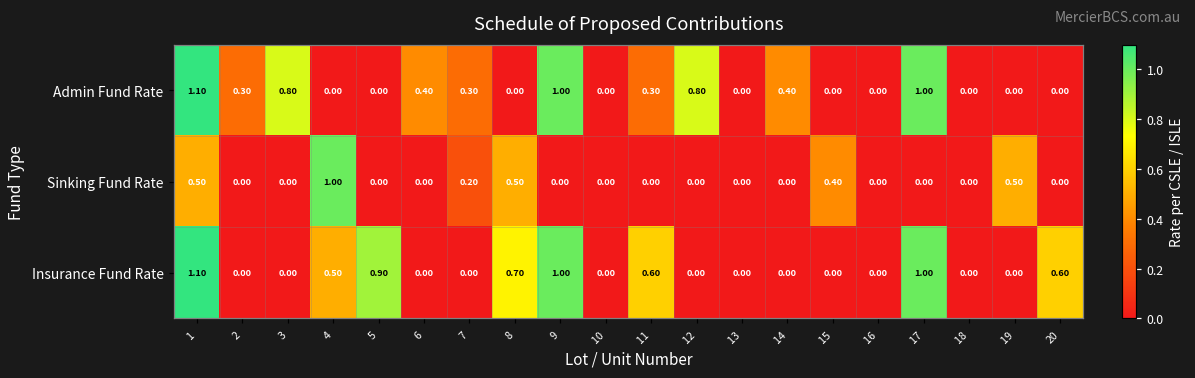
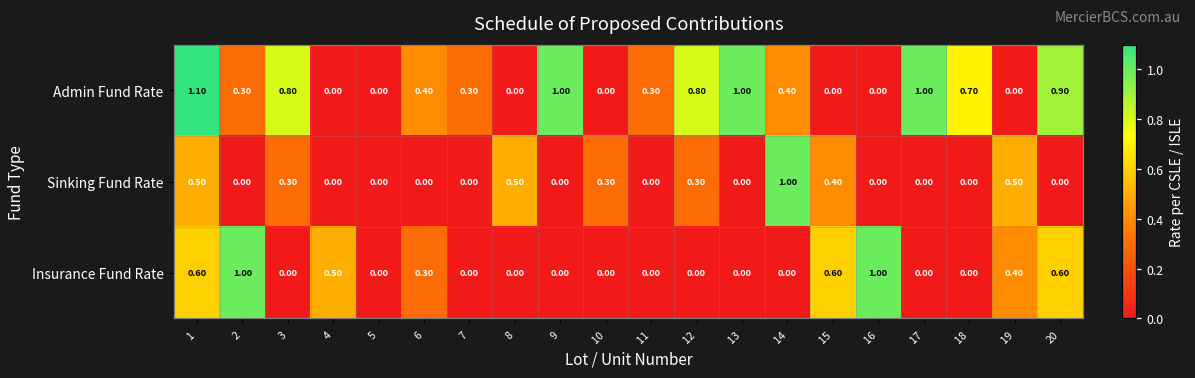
  {
    "Admin Fund Rate": {
      "1": 1.10,
      "2": 0.30,
      "3": 0.80,
      "4": 0.00,
      "5": 0.00,
      "6": 0.40,
      "7": 0.30,
      "8": 0.00,
      "9": 1.00,
      "10": 0.00,
      "11": 0.30,
      "12": 0.80,
-     "13": 0.00,
+     "13": 1.00,
      "14": 0.40,
      "15": 0.00,
      "16": 0.00,
      "17": 1.00,
-     "18": 0.00,
+     "18": 0.70,
      "19": 0.00,
-     "20": 0.00
+     "20": 0.90
    },
    "Sinking Fund Rate": {
      "1": 0.50,
      "2": 0.00,
-     "3": 0.00,
-     "4": 1.00,
+     "3": 0.30,
+     "4": 0.00,
      "5": 0.00,
      "6": 0.00,
-     "7": 0.20,
+     "7": 0.00,
      "8": 0.50,
      "9": 0.00,
-     "10": 0.00,
+     "10": 0.30,
      "11": 0.00,
-     "12": 0.00,
+     "12": 0.30,
      "13": 0.00,
-     "14": 0.00,
+     "14": 1.00,
      "15": 0.40,
      "16": 0.00,
      "17": 0.00,
      "18": 0.00,
      "19": 0.50,
      "20": 0.00
    },
    "Insurance Fund Rate": {
-     "1": 1.10,
-     "2": 0.00,
+     "1": 0.60,
+     "2": 1.00,
      "3": 0.00,
      "4": 0.50,
-     "5": 0.90,
-     "6": 0.00,
+     "5": 0.00,
+     "6": 0.30,
      "7": 0.00,
-     "8": 0.70,
-     "9": 1.00,
+     "8": 0.00,
+     "9": 0.00,
      "10": 0.00,
-     "11": 0.60,
+     "11": 0.00,
      "12": 0.00,
      "13": 0.00,
      "14": 0.00,
-     "15": 0.00,
-     "16": 0.00,
-     "17": 1.00,
+     "15": 0.60,
+     "16": 1.00,
+     "17": 0.00,
      "18": 0.00,
-     "19": 0.00,
+     "19": 0.40,
      "20": 0.60
    }
  }
